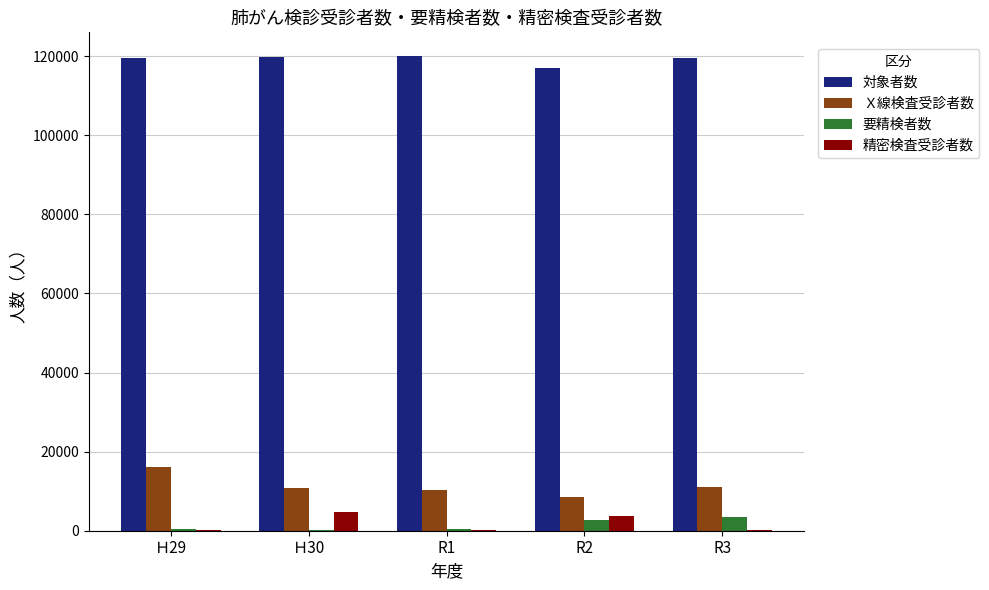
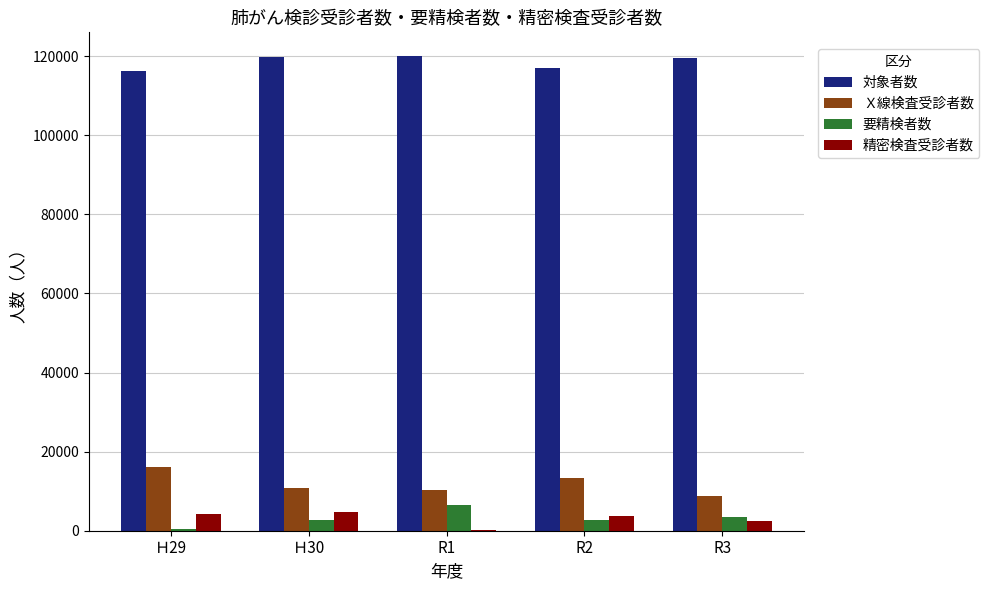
  {
    "対象者数": {
-     "Ｈ29": 120000,
+     "Ｈ29": 116000,
      "Ｈ30": 120000,
      "R1": 120000,
      "R2": 117000,
      "R3": 119000
    },
    "Ｘ線検査受診者数": {
      "Ｈ29": 16000,
      "Ｈ30": 11000,
      "R1": 10000,
-     "R2": 9000,
-     "R3": 11000
+     "R2": 13000,
+     "R3": 9000
    },
    "要精検者数": {
-     "Ｈ30": 0,
-     "R1": 0,
+     "Ｈ30": 3000,
+     "R1": 6000,
      "R2": 3000,
      "R3": 3000
    },
    "精密検査受診者数": {
-     "Ｈ29": 0,
+     "Ｈ29": 4000,
      "Ｈ30": 5000,
      "R2": 4000,
-     "R3": 0
+     "R3": 3000
    }
  }
